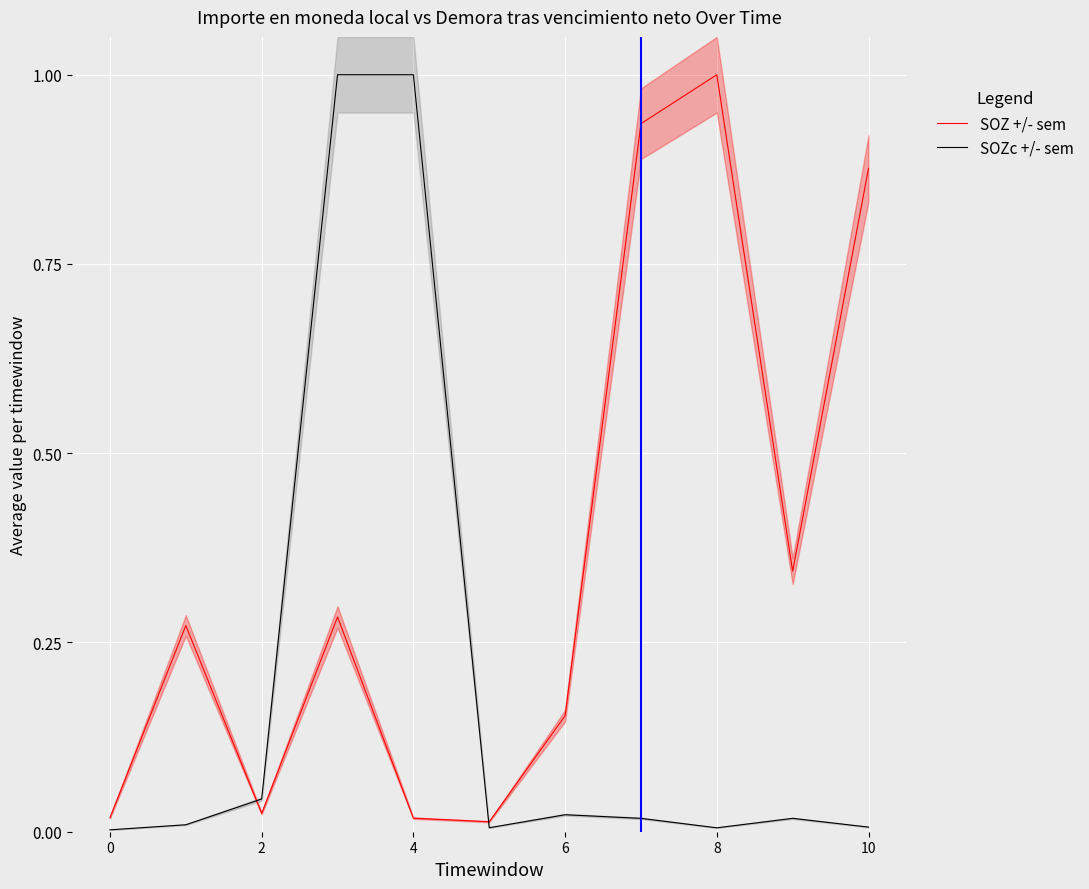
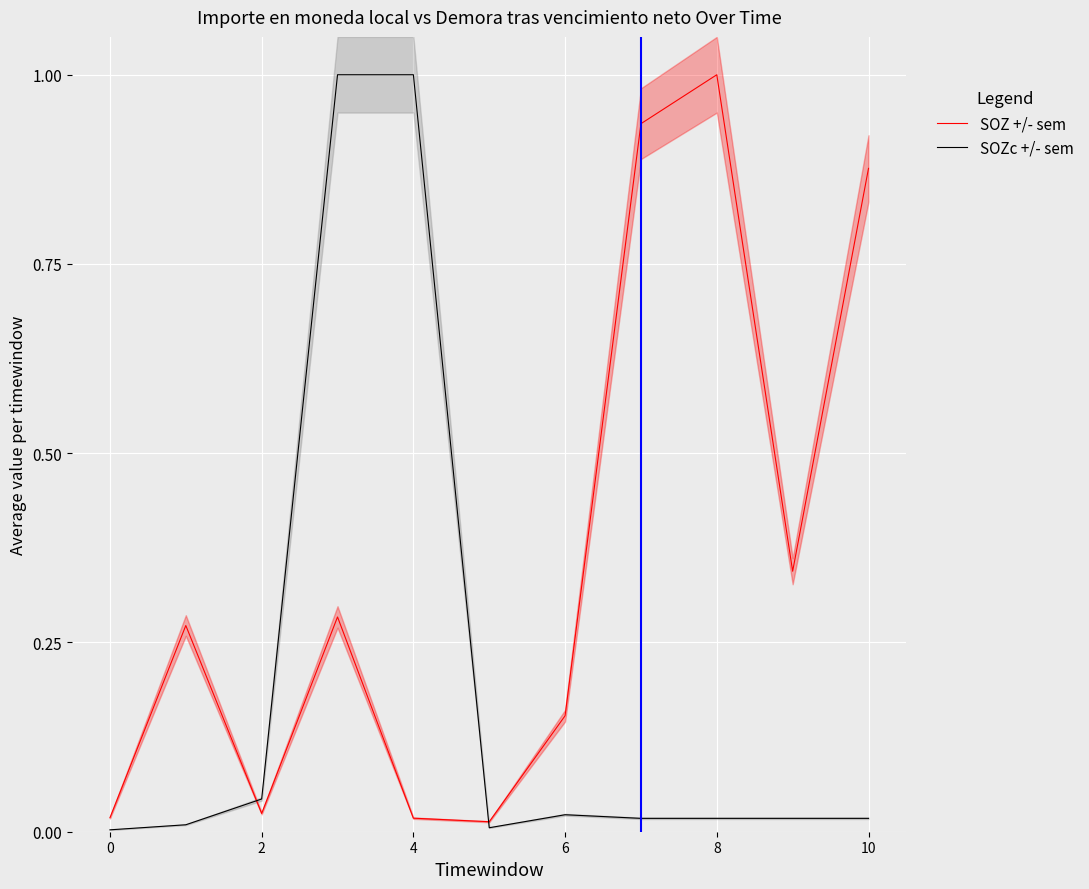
  {
    "SOZc +/- sem": {
      "4": 1.00,
-     "8": 0.01,
-     "10": 0.01
+     "8": 0.02,
+     "10": 0.02
    }
  }
